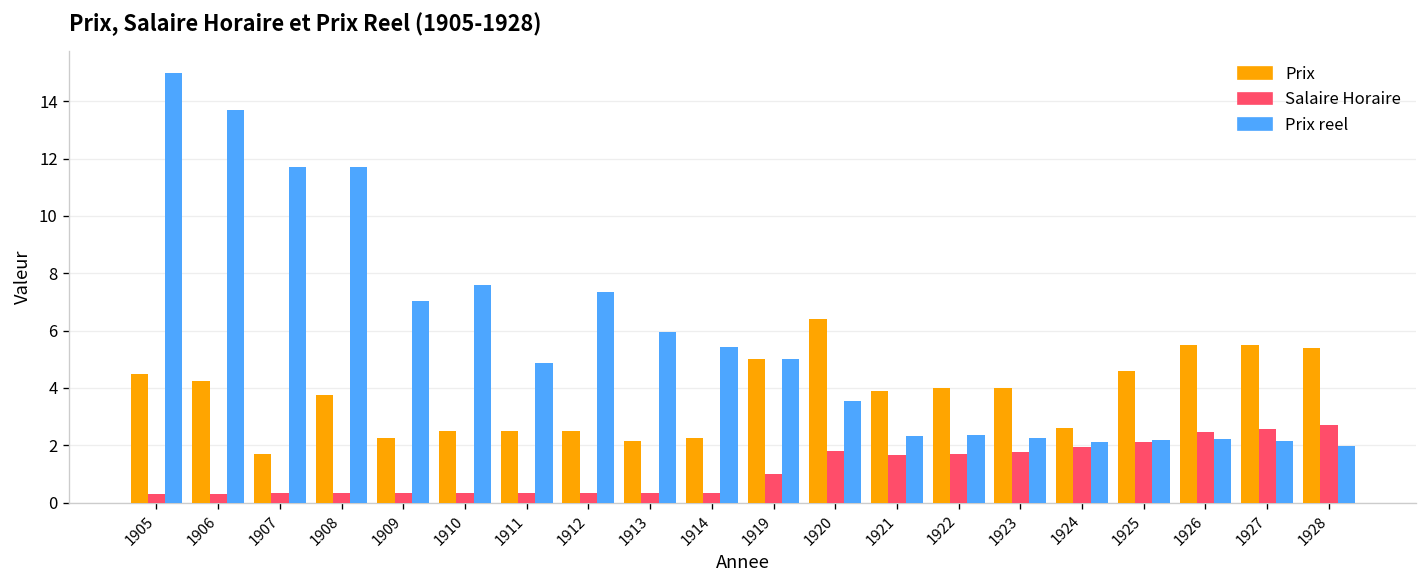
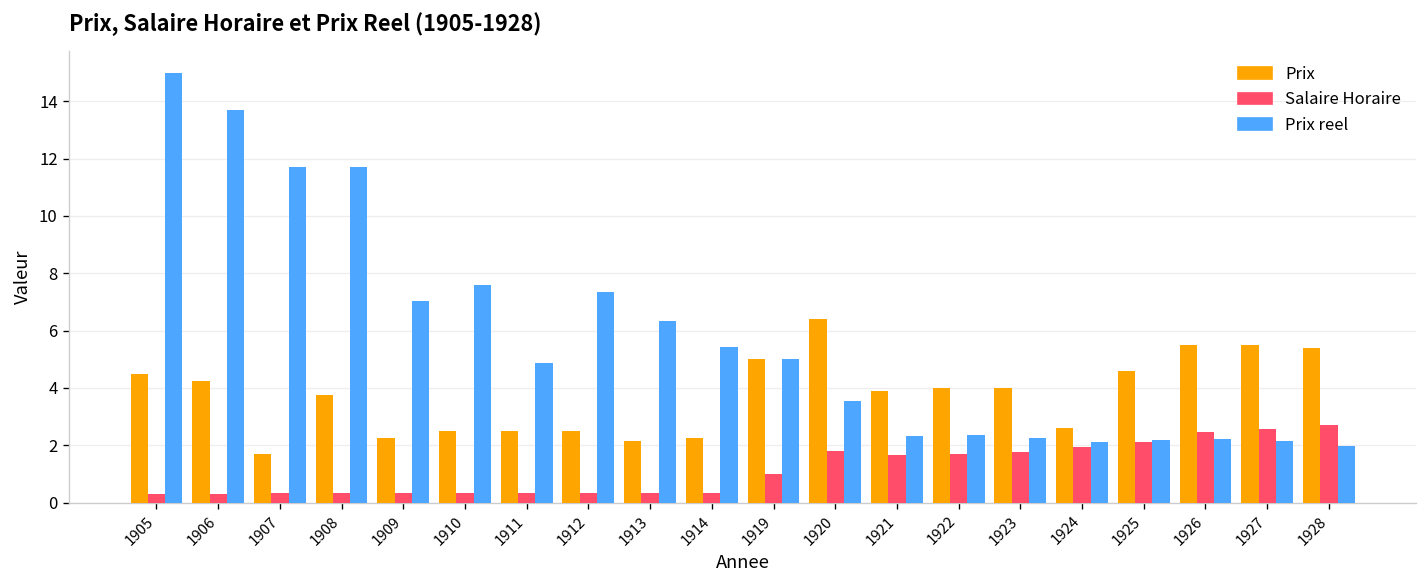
  {
    "Prix": {
      "1905": 4.5,
      "1906": 4.3,
      "1907": 1.7,
      "1908": 3.8,
      "1909": 2.3,
      "1910": 2.5,
      "1911": 2.5,
      "1912": 2.5,
      "1913": 2.2,
      "1914": 2.3,
      "1919": 5.0,
      "1920": 6.4,
      "1921": 3.9,
      "1922": 4.0,
      "1923": 4.0,
      "1924": 2.6,
      "1925": 4.6,
      "1926": 5.5,
      "1927": 5.5,
      "1928": 5.4
    },
    "Salaire Horaire": {
      "1905": 0.3,
      "1906": 0.3,
      "1907": 0.3,
      "1908": 0.3,
      "1909": 0.3,
      "1910": 0.3,
      "1911": 0.3,
      "1912": 0.3,
      "1913": 0.3,
      "1914": 0.3,
      "1919": 1.0,
      "1920": 1.8,
      "1921": 1.7,
      "1922": 1.7,
      "1923": 1.8,
      "1924": 1.9,
      "1925": 2.1,
      "1926": 2.5,
      "1927": 2.6,
      "1928": 2.7
    },
    "Prix reel": {
      "1905": 15.0,
      "1906": 13.7,
      "1907": 11.7,
      "1908": 11.7,
      "1909": 7.0,
      "1910": 7.6,
      "1911": 4.9,
      "1912": 7.4,
-     "1913": 6.0,
+     "1913": 6.3,
      "1914": 5.4,
      "1919": 5.0,
      "1920": 3.5,
      "1921": 2.3,
      "1922": 2.4,
      "1923": 2.3,
      "1924": 2.1,
      "1925": 2.2,
      "1926": 2.2,
      "1927": 2.1,
      "1928": 2.0
    }
  }
